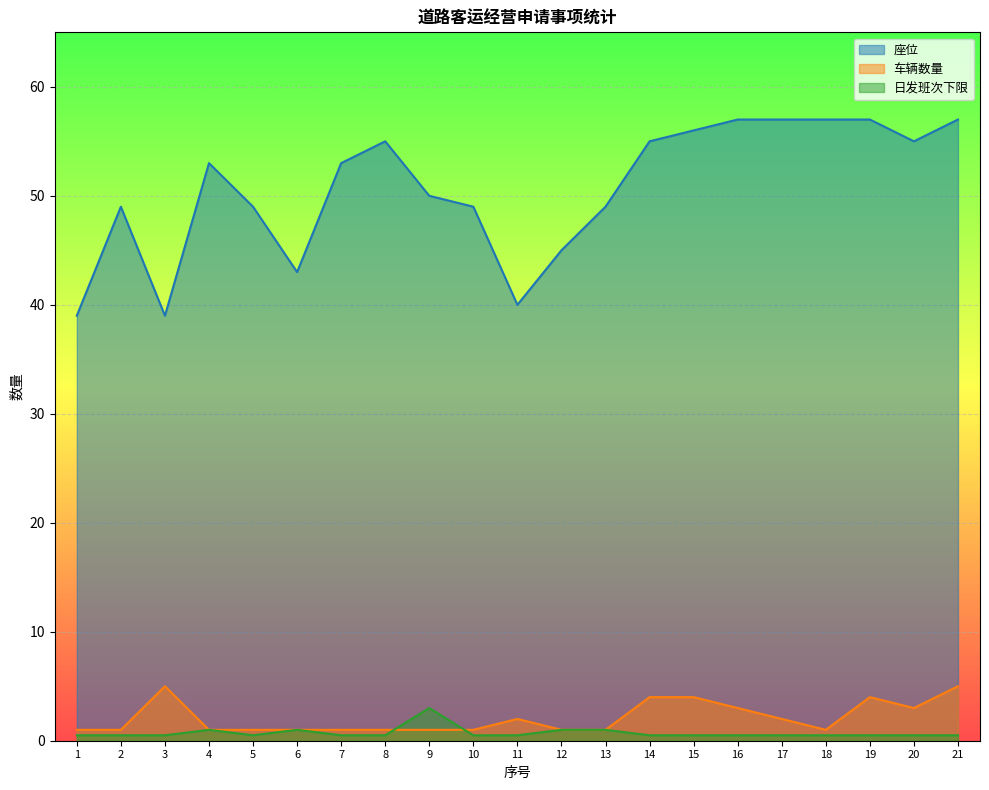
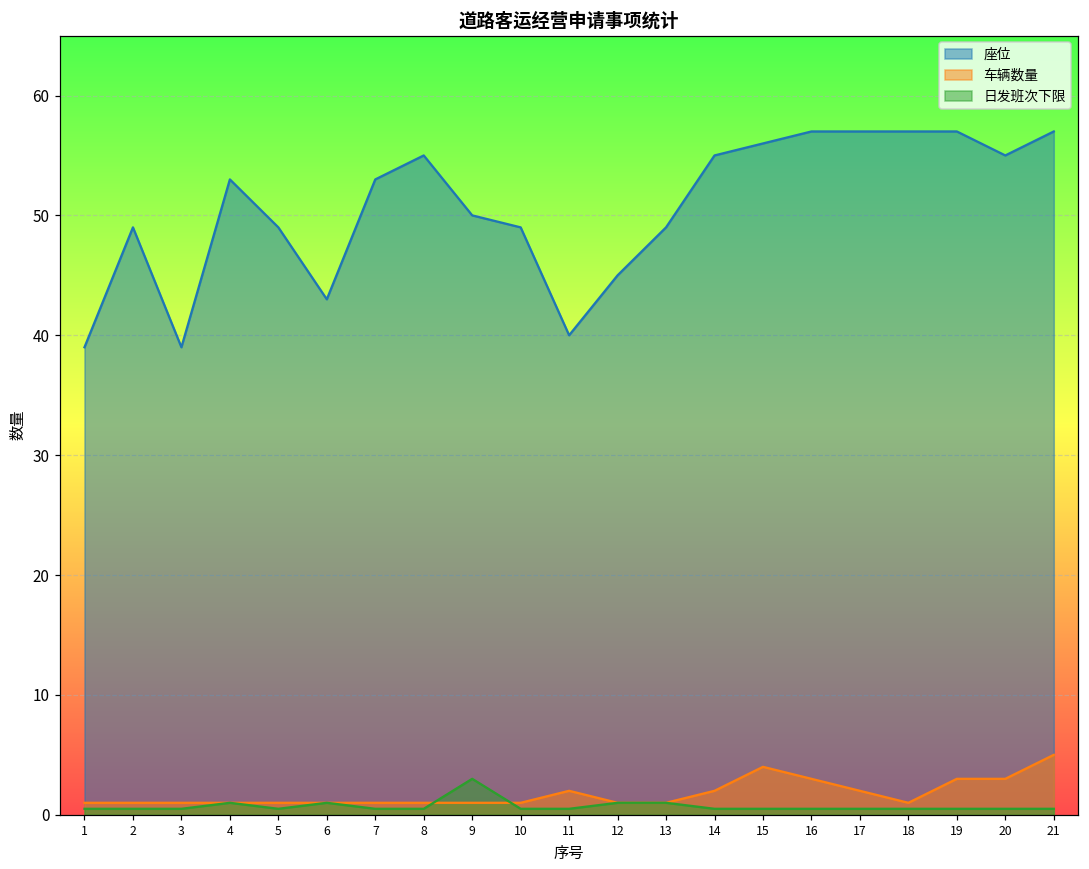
  {
    "座位": {
      "1": 39,
      "2": 49,
      "3": 39,
      "4": 53,
      "5": 49,
      "6": 43,
      "7": 53,
      "8": 55,
      "9": 50,
      "10": 49,
      "11": 40,
      "12": 45,
      "13": 49,
      "14": 55,
      "15": 56,
      "16": 57,
      "17": 57,
      "18": 57,
      "19": 57,
      "20": 55,
      "21": 57
    },
    "车辆数量": {
      "1": 1,
      "2": 1,
-     "3": 5,
+     "3": 1,
      "5": 1,
      "7": 1,
      "8": 1,
      "9": 1,
      "10": 1,
      "11": 2,
-     "14": 4,
+     "14": 2,
      "15": 4,
      "16": 3,
      "17": 2,
      "18": 1,
-     "19": 4,
+     "19": 3,
      "20": 3,
      "21": 5
    },
    "日发班次下限": {
      "1": 0.5,
      "2": 0.5,
      "3": 0.5,
      "5": 0.5,
      "7": 0.5,
      "8": 0.5,
      "9": 3,
      "10": 0.5,
      "11": 0.5,
      "14": 0.5,
      "15": 0.5,
      "16": 0.5,
      "17": 0.5,
      "18": 0.5,
      "19": 0.5,
      "20": 0.5,
      "21": 0.5
    }
  }
